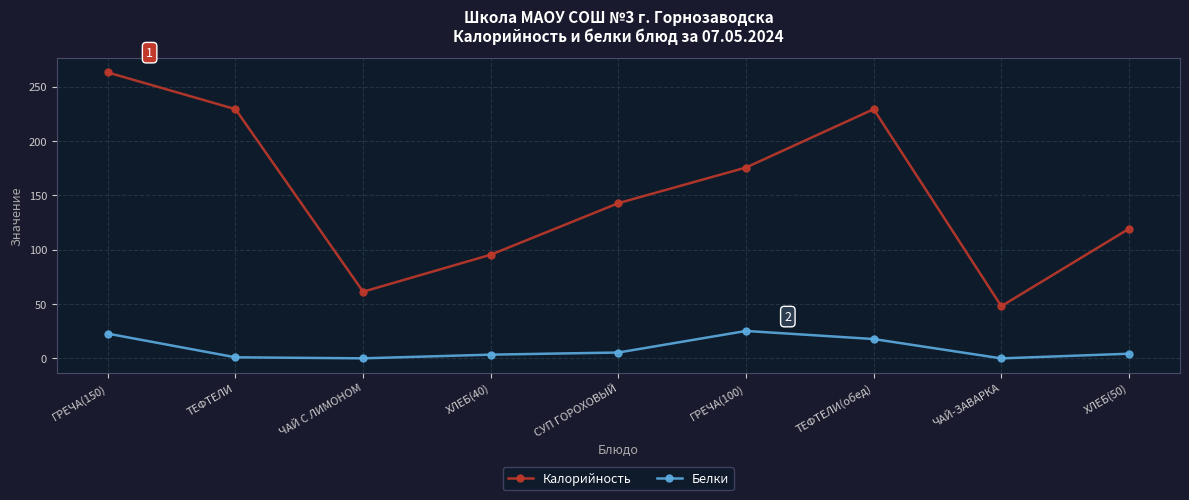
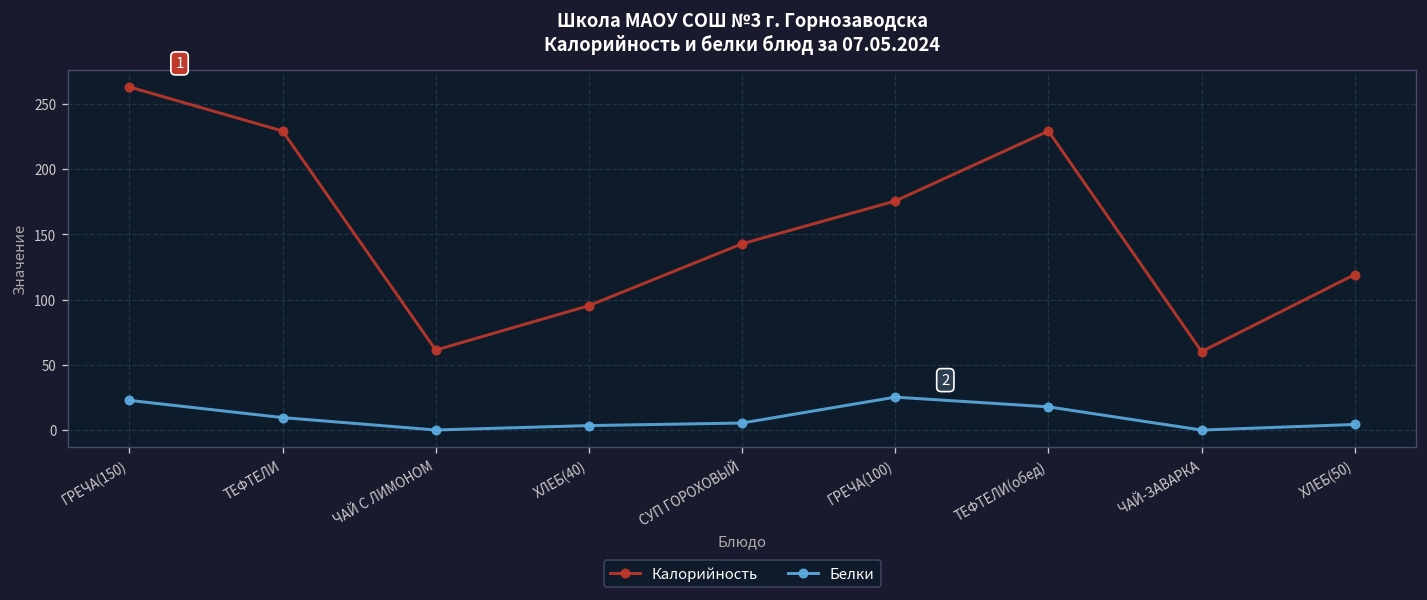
  {
    "Калорийность": {
      "ГРЕЧА(150)": 263,
      "ТЕФТЕЛИ": 229,
      "ЧАЙ С ЛИМОНОМ": 61,
      "ХЛЕБ(40)": 95,
      "СУП ГОРОХОВЫЙ": 143,
      "ГРЕЧА(100)": 176,
      "ТЕФТЕЛИ(обед)": 229,
-     "ЧАЙ-ЗАВАРКА": 48,
+     "ЧАЙ-ЗАВАРКА": 60,
      "ХЛЕБ(50)": 119
    },
    "Белки": {
      "ГРЕЧА(150)": 23,
-     "ТЕФТЕЛИ": 1,
+     "ТЕФТЕЛИ": 10,
      "ЧАЙ С ЛИМОНОМ": 0,
      "ХЛЕБ(40)": 3,
      "СУП ГОРОХОВЫЙ": 5,
      "ГРЕЧА(100)": 25,
      "ТЕФТЕЛИ(обед)": 18,
      "ЧАЙ-ЗАВАРКА": 0,
      "ХЛЕБ(50)": 4
    }
  }
